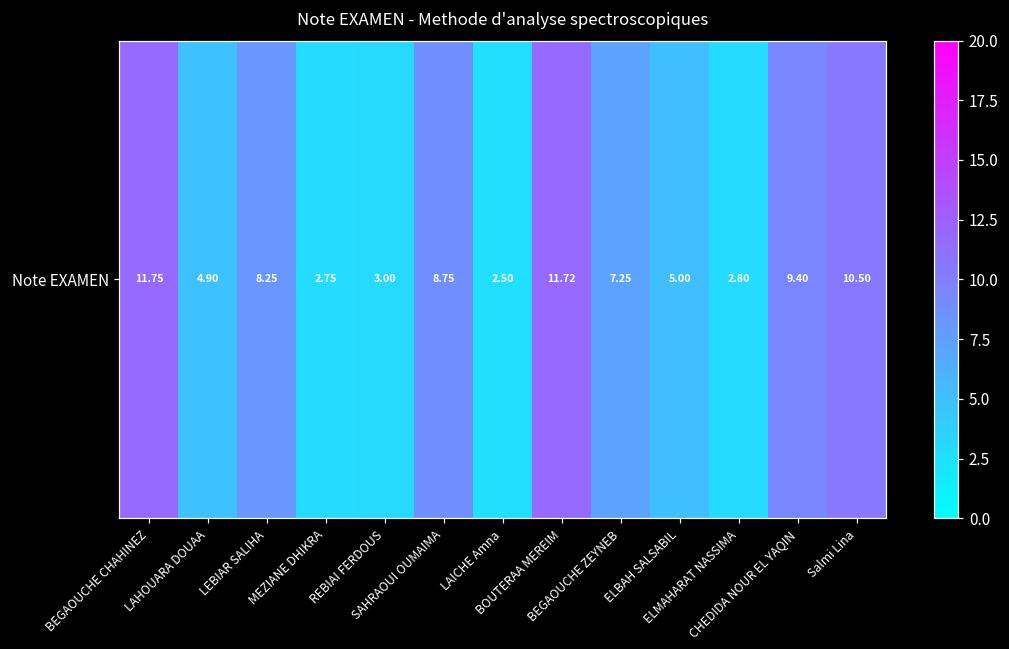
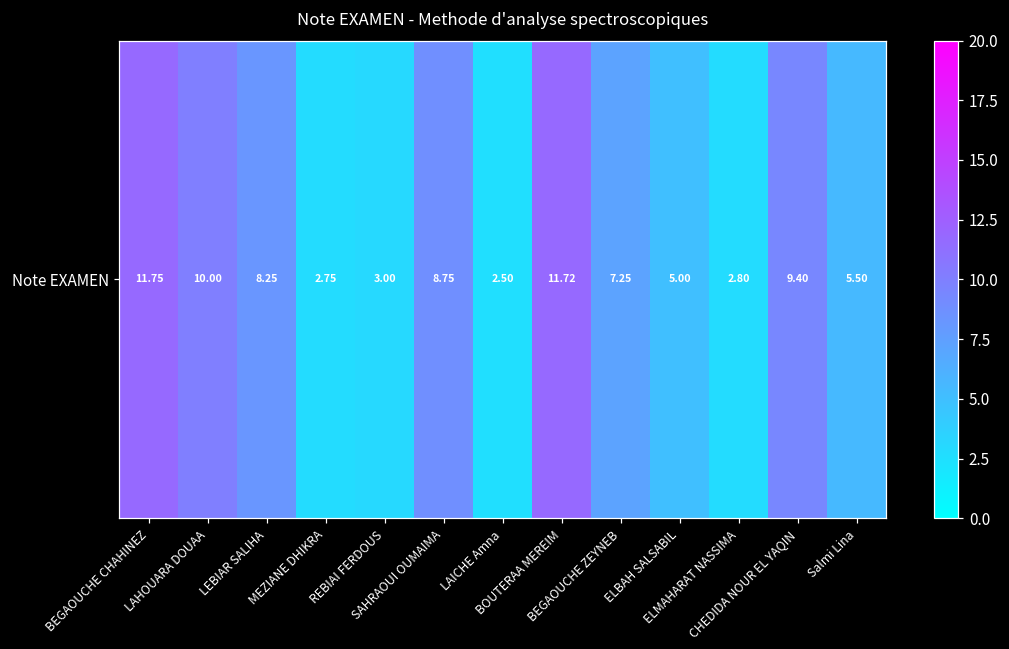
  {
    "Note EXAMEN": {
      "BEGAOUCHE CHAHINEZ": 11.75,
-     "LAHOUARA DOUAA": 4.90,
+     "LAHOUARA DOUAA": 10.00,
      "LEBIAR SALIHA": 8.25,
      "MEZIANE DHIKRA": 2.75,
      "REBIAI FERDOUS": 3.00,
      "SAHRAOUI OUMAIMA": 8.75,
      "LAICHE Amna": 2.50,
      "BOUTERAA MEREIM": 11.72,
      "BEGAOUCHE ZEYNEB": 7.25,
      "ELBAH SALSABIL": 5.00,
      "ELMAHARAT NASSIMA": 2.80,
      "CHEDIDA NOUR EL YAQIN": 9.40,
-     "Salmi Lina": 10.50
+     "Salmi Lina": 5.50
    }
  }
